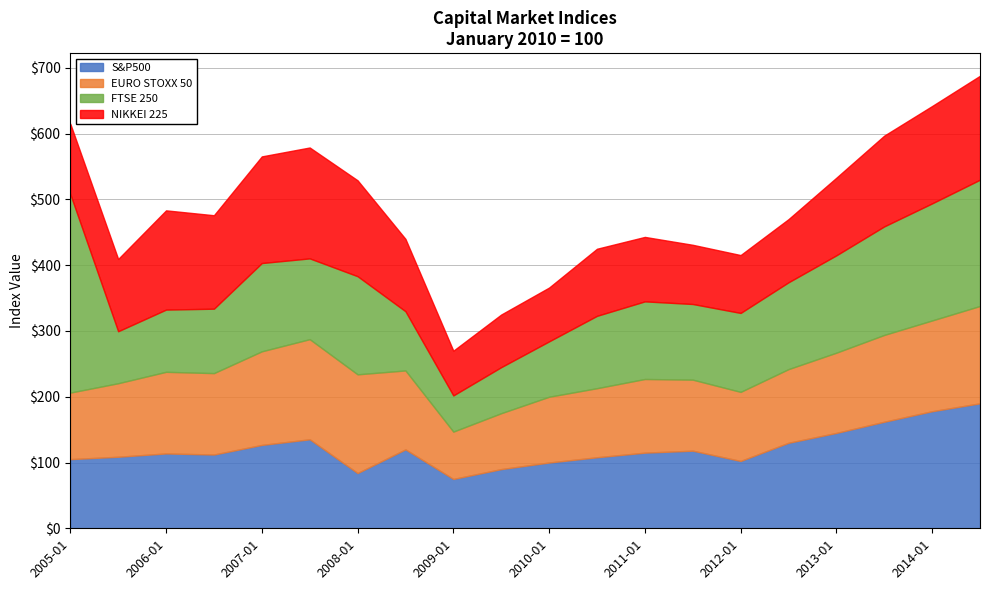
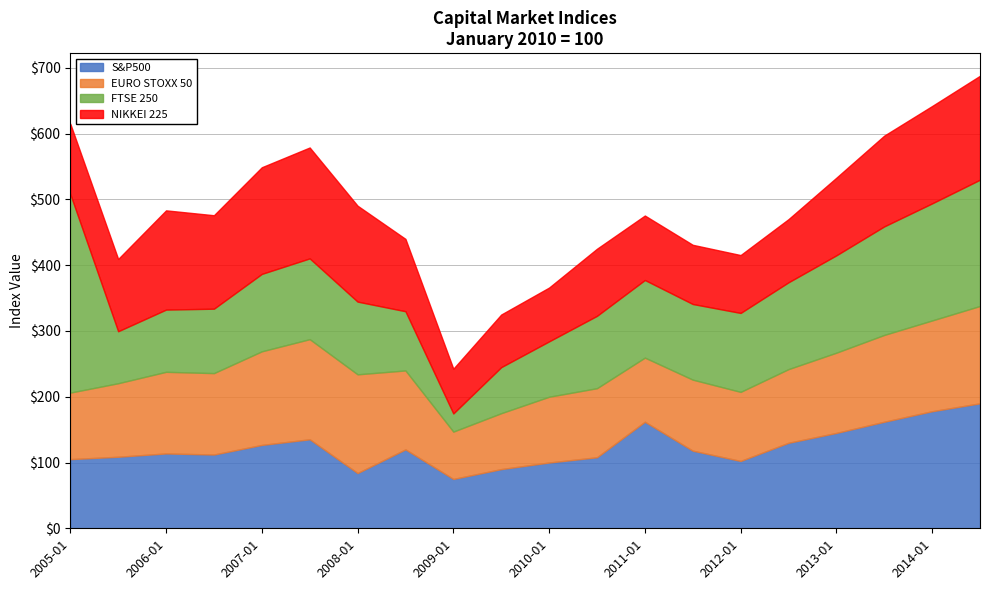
  {
    "S&P500": {
      "2005-01": "$110",
      "2006-01": "$110",
      "2007-01": "$130",
      "2008-01": "$80",
      "2009-01": "$80",
      "2010-01": "$100",
-     "2011-01": "$120",
+     "2011-01": "$160",
      "2012-01": "$100",
      "2013-01": "$150",
      "2014-01": "$180"
    },
    "EURO STOXX 50": {
      "2005-01": "$100",
      "2006-01": "$120",
      "2007-01": "$140",
      "2008-01": "$150",
      "2009-01": "$70",
      "2010-01": "$100",
-     "2011-01": "$110",
+     "2011-01": "$100",
      "2012-01": "$110",
      "2013-01": "$120",
      "2014-01": "$140"
    },
    "FTSE 250": {
      "2005-01": "$300",
      "2006-01": "$90",
-     "2007-01": "$130",
-     "2008-01": "$150",
-     "2009-01": "$60",
+     "2007-01": "$120",
+     "2008-01": "$110",
+     "2009-01": "$30",
      "2010-01": "$80",
      "2011-01": "$120",
      "2012-01": "$120",
      "2013-01": "$150",
      "2014-01": "$180"
    },
    "NIKKEI 225": {
      "2005-01": "$110",
      "2006-01": "$150",
      "2007-01": "$160",
      "2008-01": "$150",
      "2009-01": "$70",
      "2010-01": "$80",
      "2011-01": "$100",
      "2012-01": "$90",
      "2013-01": "$120",
      "2014-01": "$150"
    }
  }
